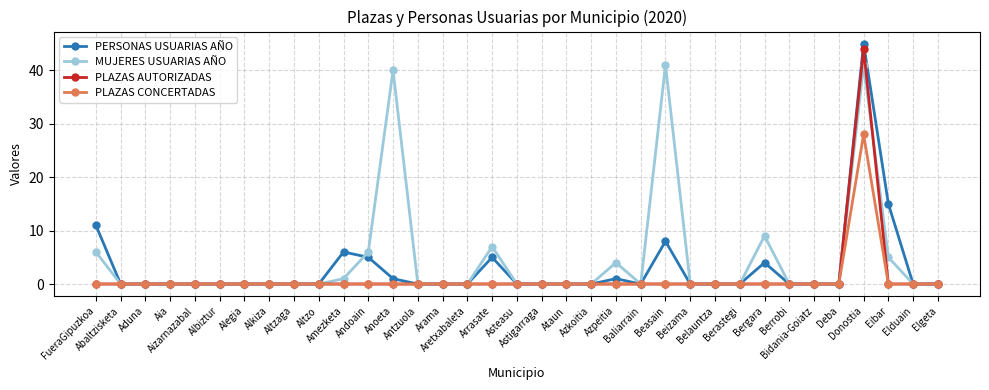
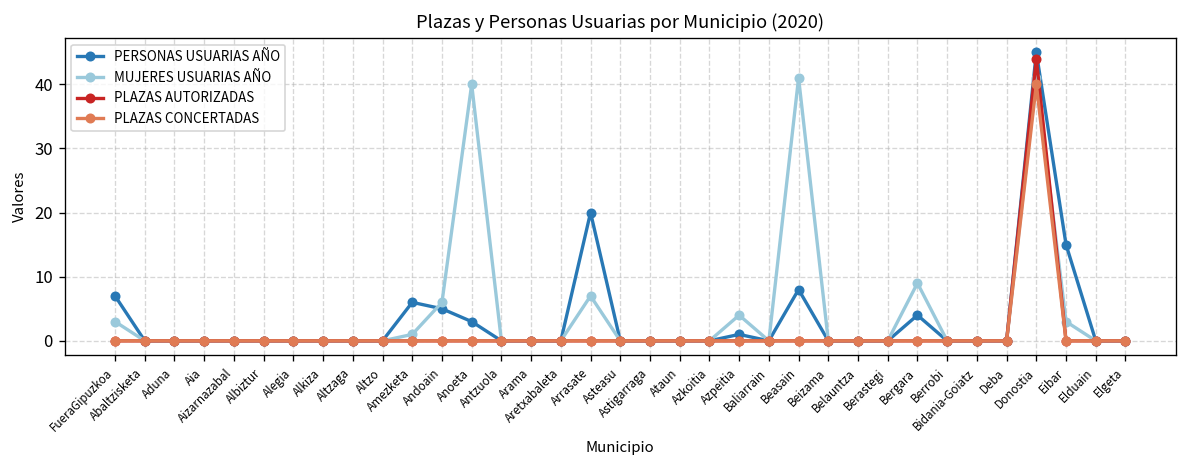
  {
    "PERSONAS USUARIAS AÑO": {
-     "FueraGipuzkoa": 11,
+     "FueraGipuzkoa": 7,
      "Amezketa": 6,
      "Andoain": 5,
-     "Anoeta": 1,
-     "Arrasate": 5,
+     "Anoeta": 3,
+     "Arrasate": 20,
      "Azpeitia": 1,
      "Beasain": 8,
      "Bergara": 4,
      "Donostia": 45,
      "Eibar": 15
    },
    "MUJERES USUARIAS AÑO": {
-     "FueraGipuzkoa": 6,
+     "FueraGipuzkoa": 3,
      "Amezketa": 1,
      "Andoain": 6,
      "Anoeta": 40,
      "Arrasate": 7,
      "Azpeitia": 4,
      "Beasain": 41,
      "Bergara": 9,
      "Donostia": 41,
-     "Eibar": 5
+     "Eibar": 3
    },
    "PLAZAS AUTORIZADAS": {
      "Donostia": 44
    },
    "PLAZAS CONCERTADAS": {
-     "Donostia": 28
+     "Donostia": 40
    }
  }
